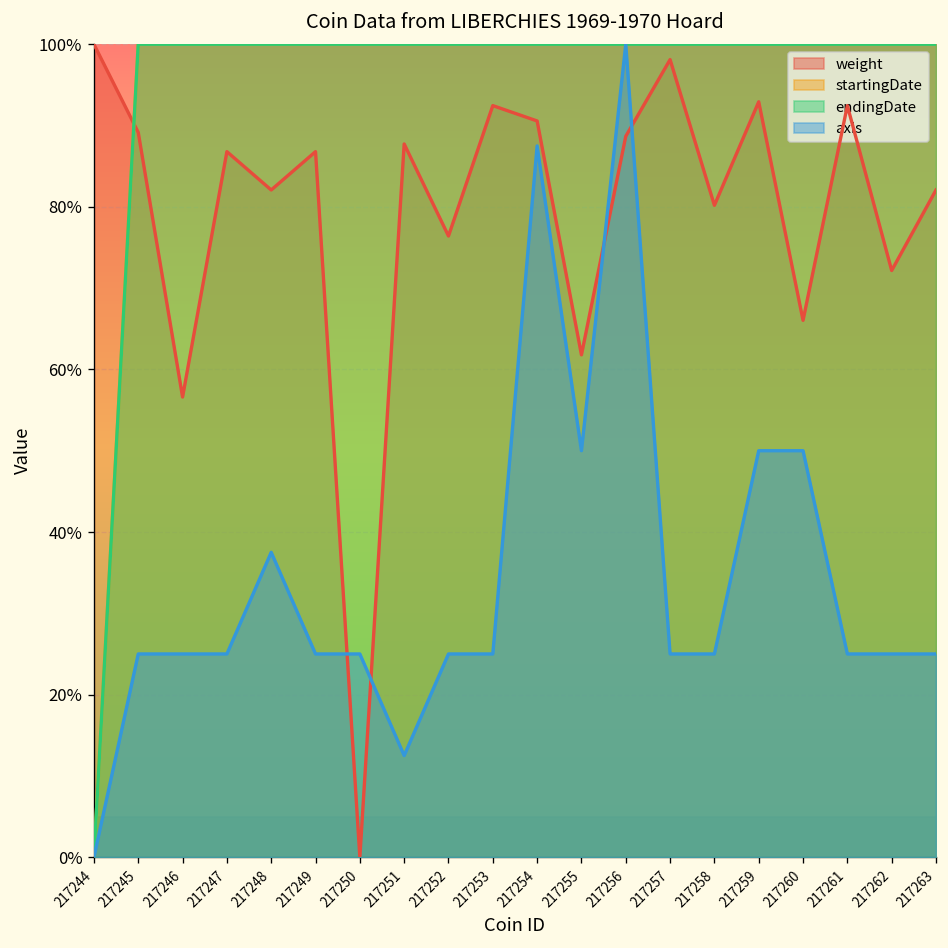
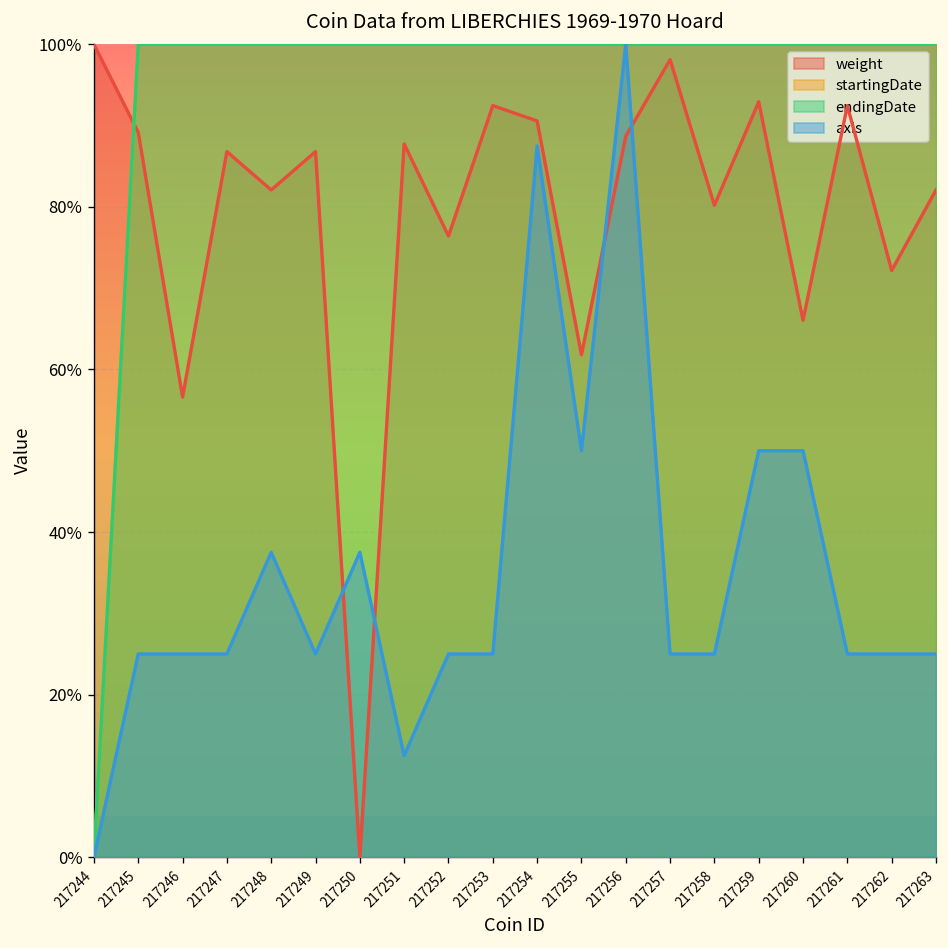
  {
    "weight": {
      "217244": "100%",
      "217245": "89%",
      "217246": "57%",
      "217247": "87%",
      "217248": "82%",
      "217249": "87%",
      "217251": "88%",
      "217252": "76%",
      "217253": "92%",
      "217254": "91%",
      "217255": "62%",
      "217256": "89%",
      "217257": "98%",
      "217258": "80%",
      "217259": "93%",
      "217260": "66%",
      "217262": "72%",
      "217263": "82%"
    },
    "endingDate": {
      "217245": "100%",
      "217246": "100%",
      "217247": "100%",
      "217248": "100%",
      "217249": "100%",
      "217250": "100%",
      "217251": "100%",
      "217252": "100%",
      "217253": "100%",
      "217254": "100%",
      "217255": "100%",
      "217257": "100%",
      "217258": "100%",
      "217259": "100%",
      "217260": "100%",
      "217261": "100%",
      "217262": "100%",
      "217263": "100%"
    },
    "axis": {
      "217245": "25%",
      "217246": "25%",
      "217247": "25%",
      "217248": "38%",
      "217249": "25%",
-     "217250": "25%",
+     "217250": "38%",
      "217251": "13%",
      "217252": "25%",
      "217253": "25%",
      "217254": "88%",
      "217255": "50%",
      "217257": "25%",
      "217258": "25%",
      "217259": "50%",
      "217260": "50%",
      "217261": "25%",
      "217262": "25%",
      "217263": "25%"
    }
  }
